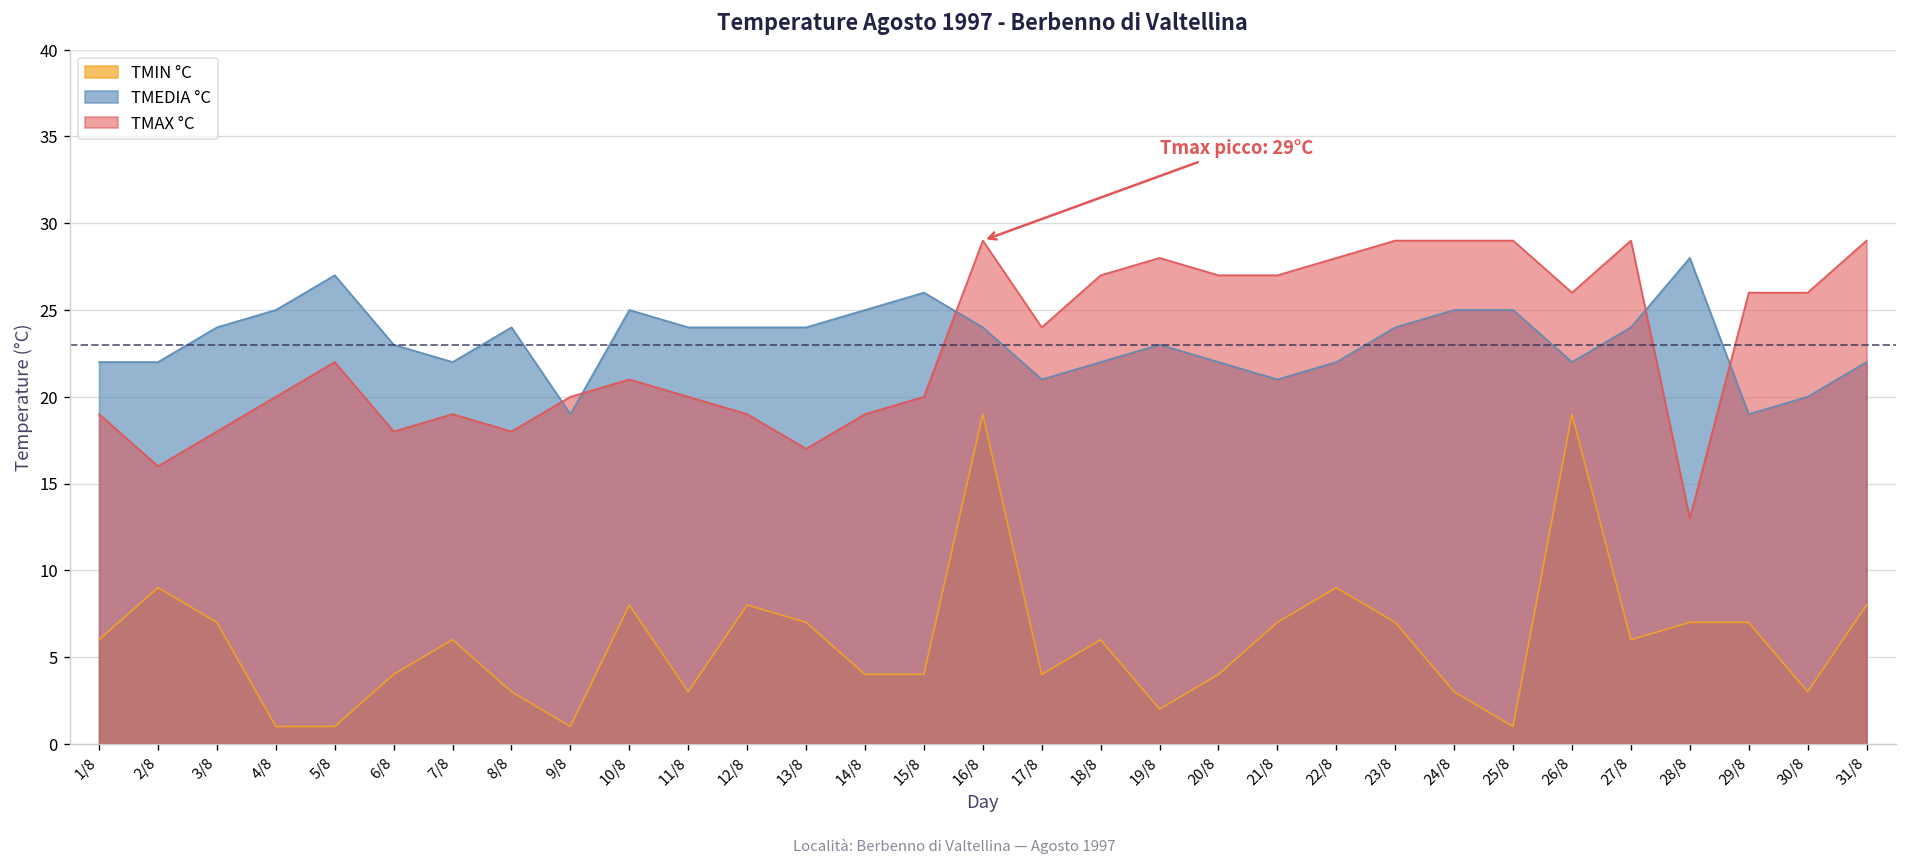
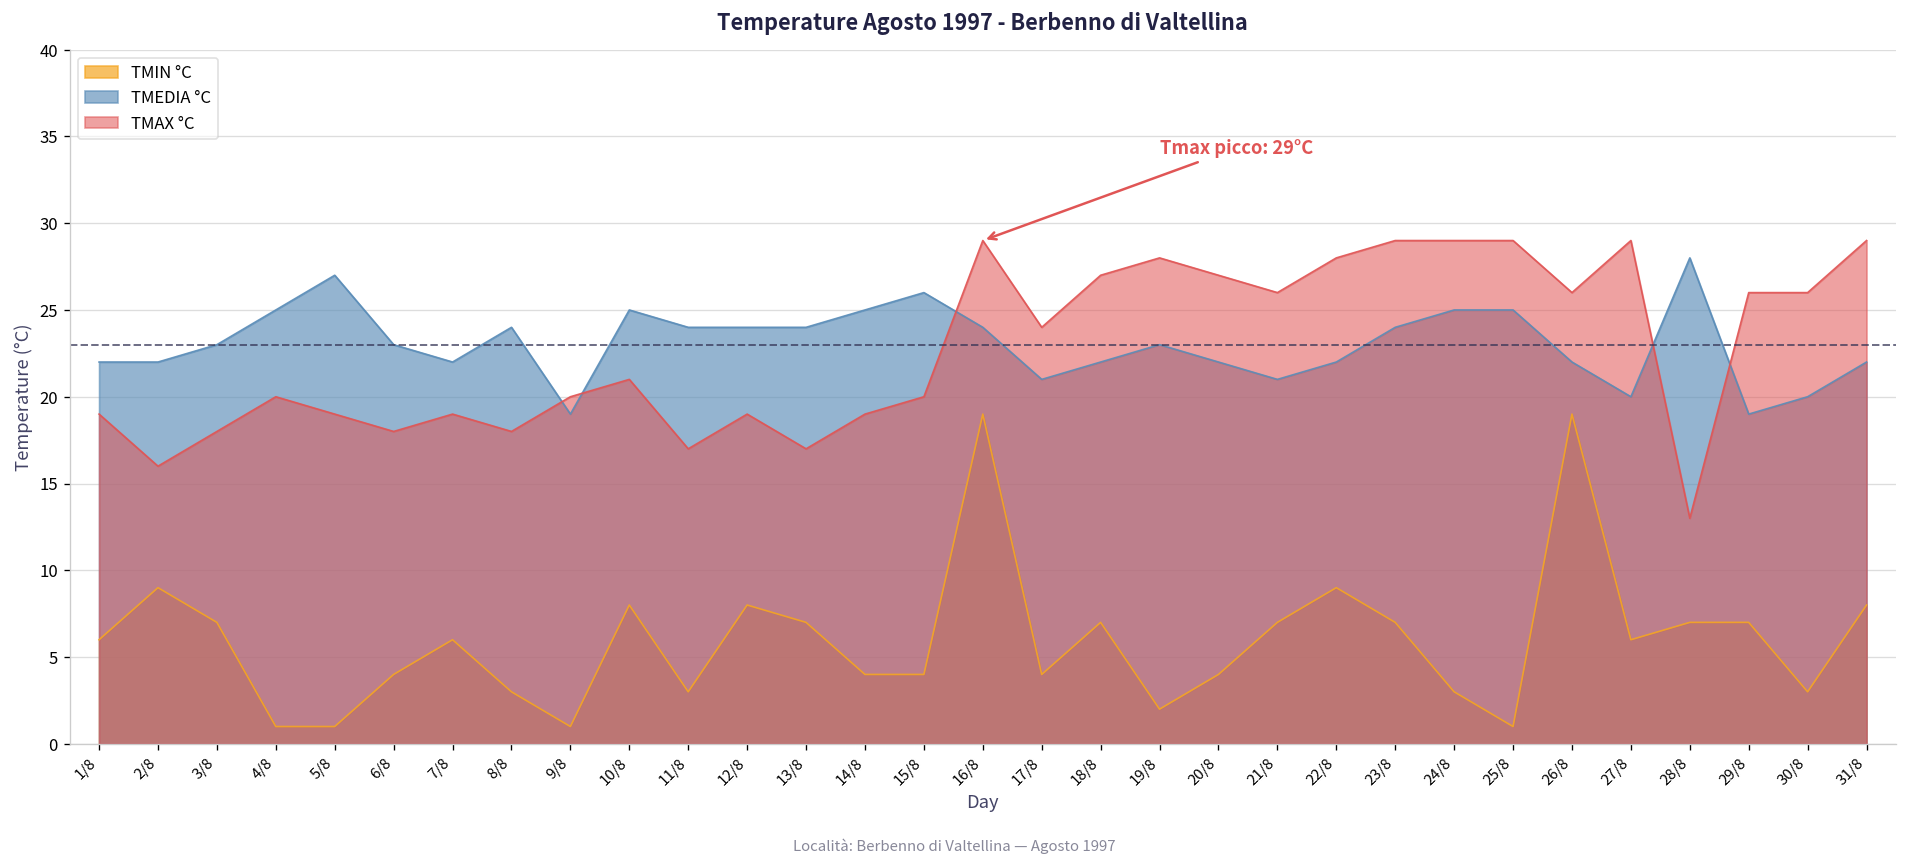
  {
    "TMIN °C": {
      "1/8": 6,
      "2/8": 9,
      "3/8": 7,
      "4/8": 1,
      "5/8": 1,
      "6/8": 4,
      "7/8": 6,
      "8/8": 3,
      "9/8": 1,
      "10/8": 8,
      "11/8": 3,
      "12/8": 8,
      "13/8": 7,
      "14/8": 4,
      "15/8": 4,
      "16/8": 19,
      "17/8": 4,
-     "18/8": 6,
+     "18/8": 7,
      "19/8": 2,
      "20/8": 4,
      "21/8": 7,
      "22/8": 9,
      "23/8": 7,
      "24/8": 3,
      "25/8": 1,
      "26/8": 19,
      "27/8": 6,
      "28/8": 7,
      "29/8": 7,
      "30/8": 3,
      "31/8": 8
    },
    "TMEDIA °C": {
      "1/8": 22,
      "2/8": 22,
-     "3/8": 24,
+     "3/8": 23,
      "4/8": 25,
      "5/8": 27,
      "6/8": 23,
      "7/8": 22,
      "8/8": 24,
      "9/8": 19,
      "10/8": 25,
      "11/8": 24,
      "12/8": 24,
      "13/8": 24,
      "14/8": 25,
      "15/8": 26,
      "16/8": 24,
      "17/8": 21,
      "18/8": 22,
      "19/8": 23,
      "20/8": 22,
      "21/8": 21,
      "22/8": 22,
      "23/8": 24,
      "24/8": 25,
      "25/8": 25,
      "26/8": 22,
-     "27/8": 24,
+     "27/8": 20,
      "28/8": 28,
      "29/8": 19,
      "30/8": 20,
      "31/8": 22
    },
    "TMAX °C": {
      "1/8": 19,
      "2/8": 16,
      "3/8": 18,
      "4/8": 20,
-     "5/8": 22,
+     "5/8": 19,
      "6/8": 18,
      "7/8": 19,
      "8/8": 18,
      "9/8": 20,
      "10/8": 21,
-     "11/8": 20,
+     "11/8": 17,
      "12/8": 19,
      "13/8": 17,
      "14/8": 19,
      "15/8": 20,
      "17/8": 24,
      "18/8": 27,
      "19/8": 28,
      "20/8": 27,
-     "21/8": 27,
+     "21/8": 26,
      "22/8": 28,
      "23/8": 29,
      "24/8": 29,
      "25/8": 29,
      "26/8": 26,
      "27/8": 29,
      "28/8": 13,
      "29/8": 26,
      "30/8": 26,
      "31/8": 29
    }
  }
